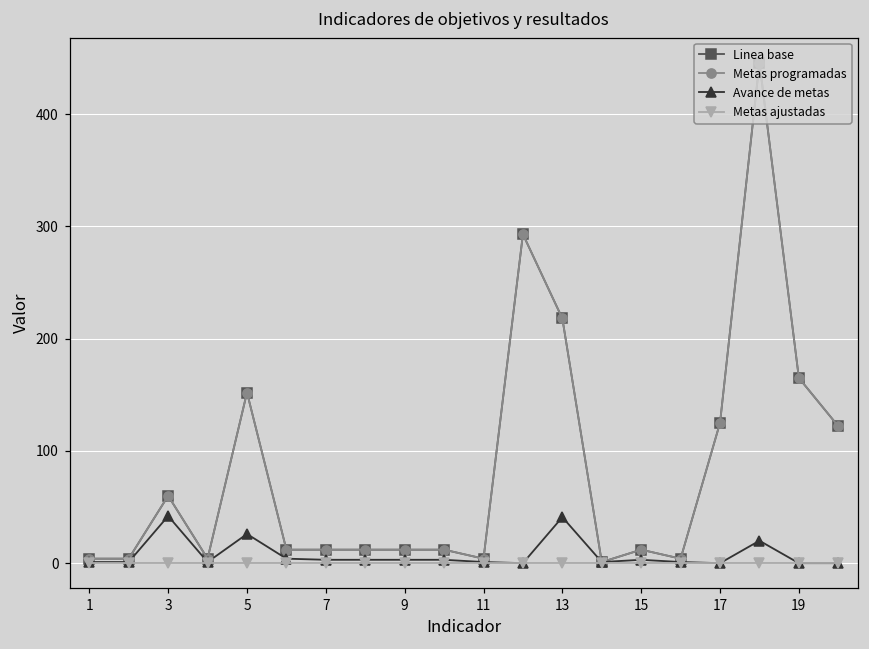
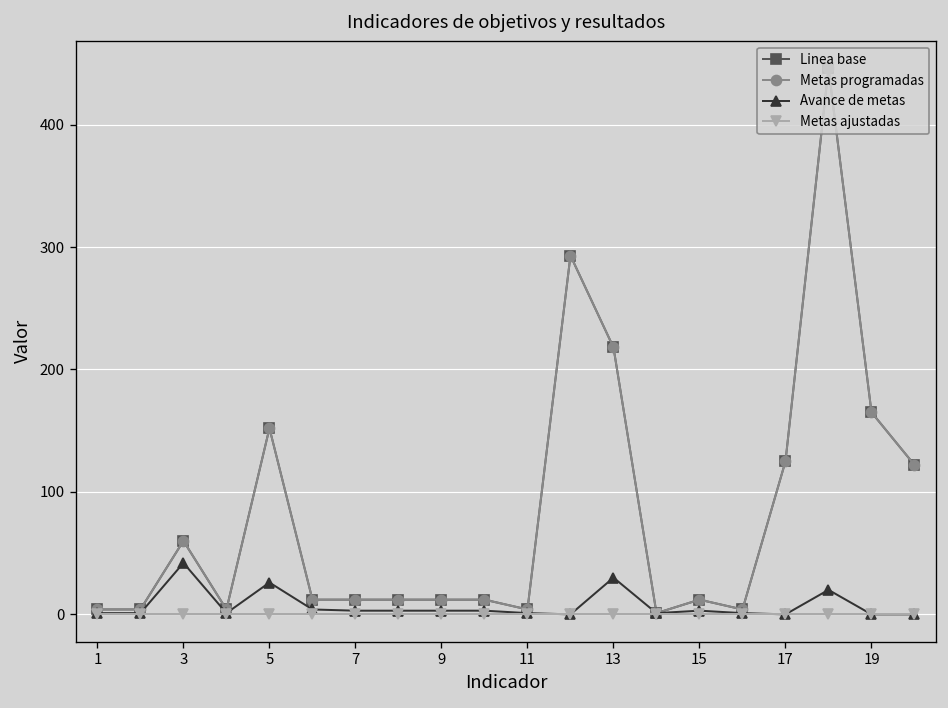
  {
    "Avance de metas": {
      "3": 42,
      "5": 26,
      "7": 3,
      "9": 3,
-     "13": 41,
+     "13": 30,
      "15": 3
    }
  }
